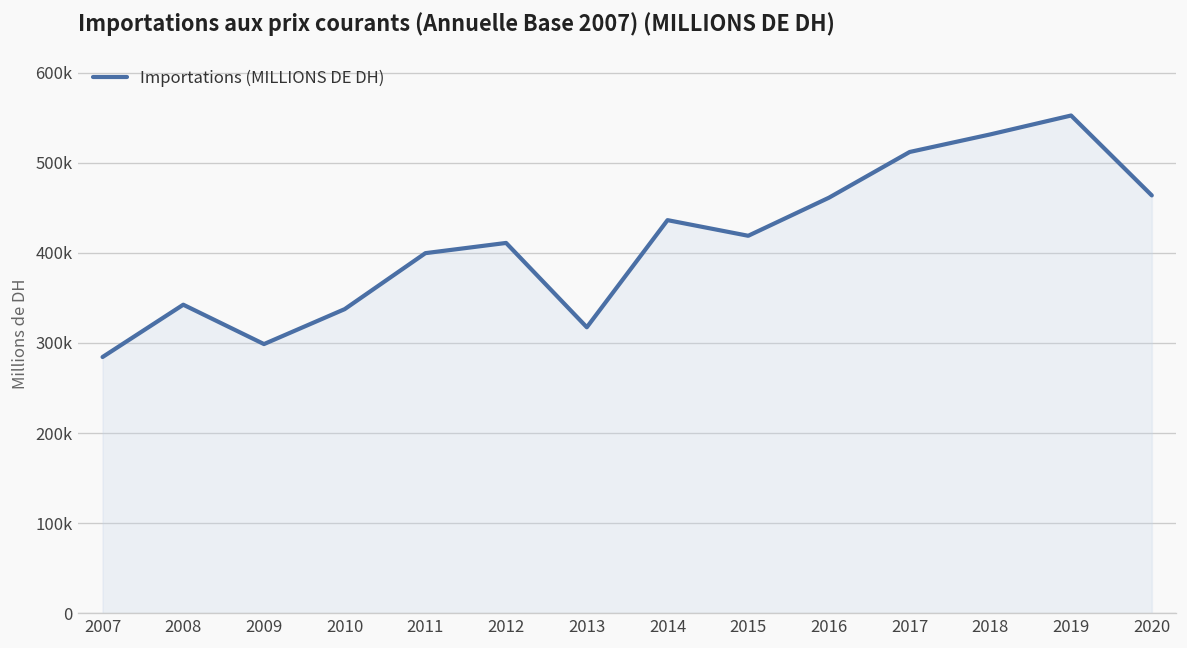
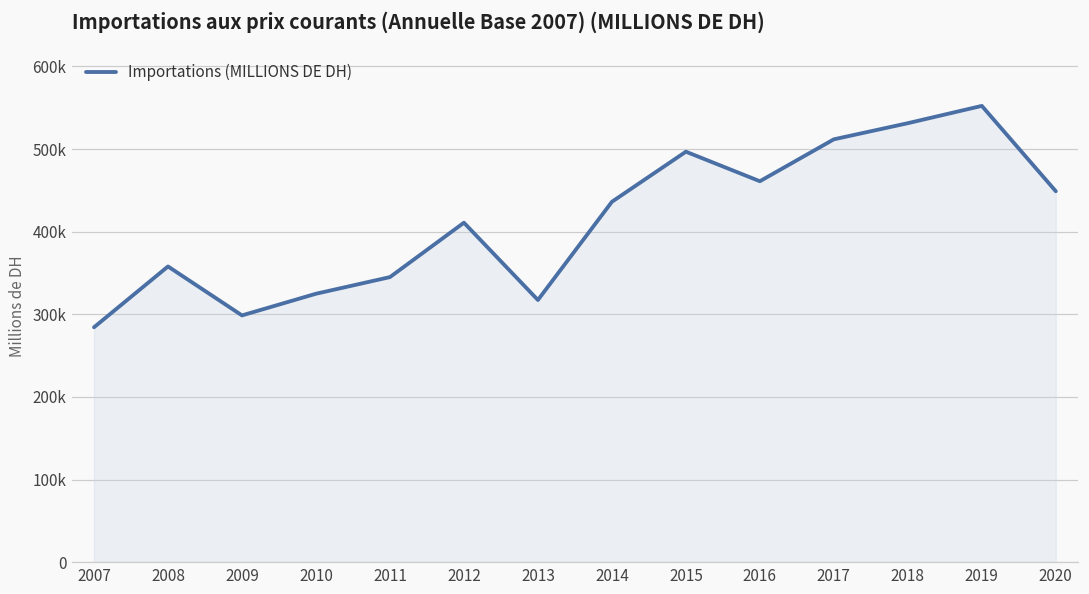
  {
    "2007": 280000,
-   "2008": 340000,
+   "2008": 360000,
    "2009": 300000,
-   "2010": 340000,
-   "2011": 400000,
+   "2010": 320000,
+   "2011": 350000,
    "2012": 410000,
    "2013": 320000,
    "2014": 440000,
-   "2015": 420000,
+   "2015": 500000,
    "2016": 460000,
    "2017": 510000,
    "2018": 530000,
    "2019": 550000,
-   "2020": 460000
+   "2020": 450000
  }
